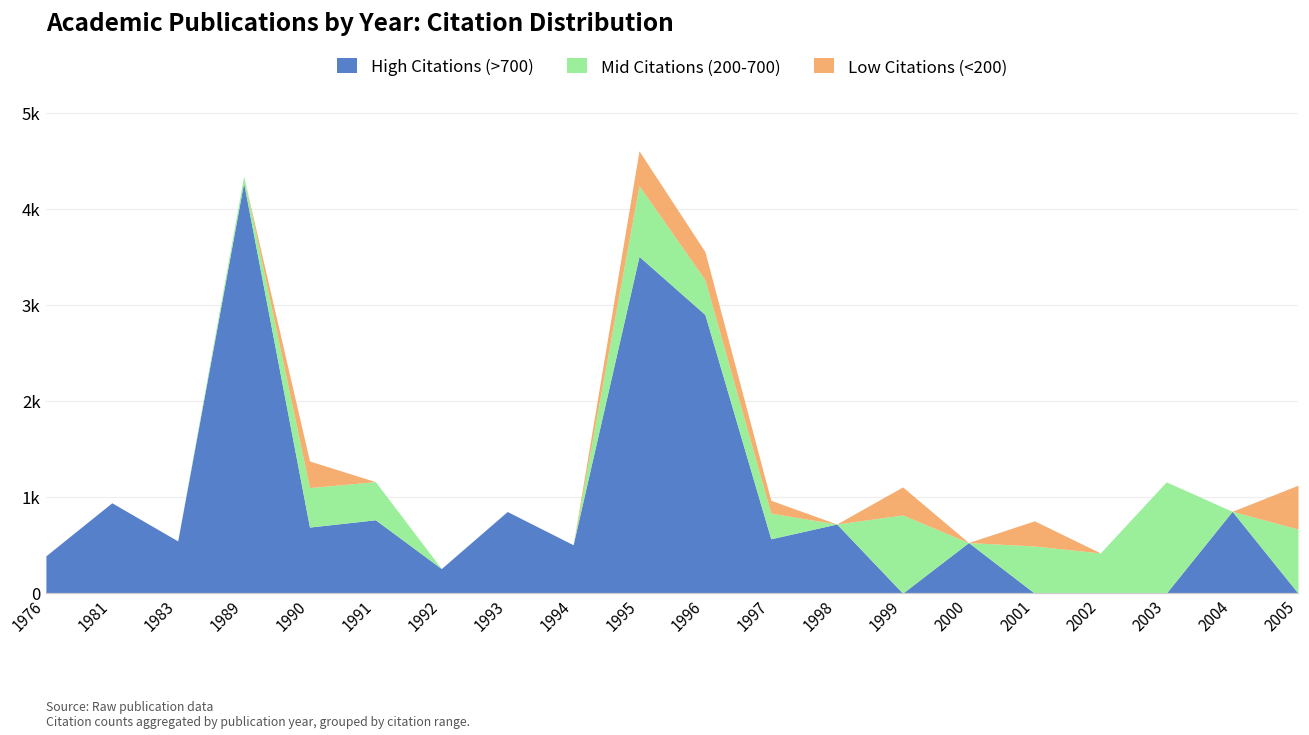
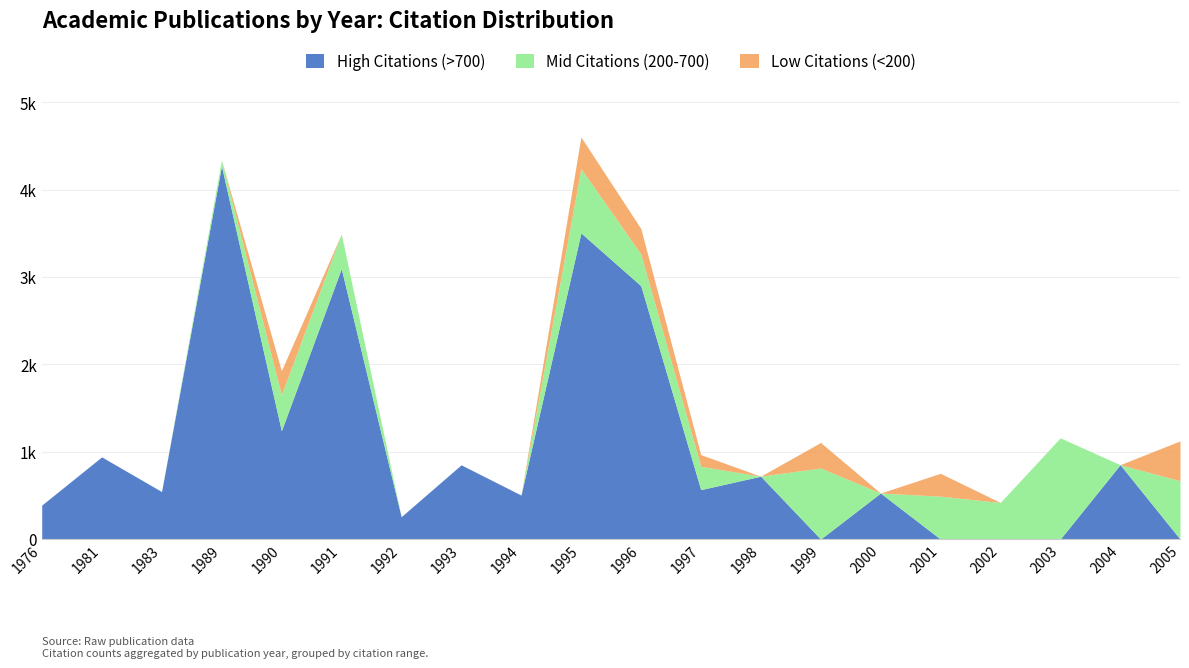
  {
    "High Citations (>700)": {
      "1989": 4300,
-     "1990": 700,
-     "1991": 800,
+     "1990": 1200,
+     "1991": 3100,
      "1995": 3500,
      "1996": 2900,
      "1997": 600,
      "1999": 0,
      "2001": 0,
      "2002": 0,
      "2003": 0,
      "2005": 0
    },
    "Mid Citations (200-700)": {
      "1990": 400,
      "1995": 700,
      "1996": 400,
      "1997": 300,
      "1999": 800,
      "2001": 500,
      "2005": 700
    },
    "Low Citations (<200)": {
      "1990": 300,
      "1995": 400,
      "1996": 300,
      "1997": 100,
      "1999": 300,
      "2001": 300,
      "2005": 500
    }
  }
